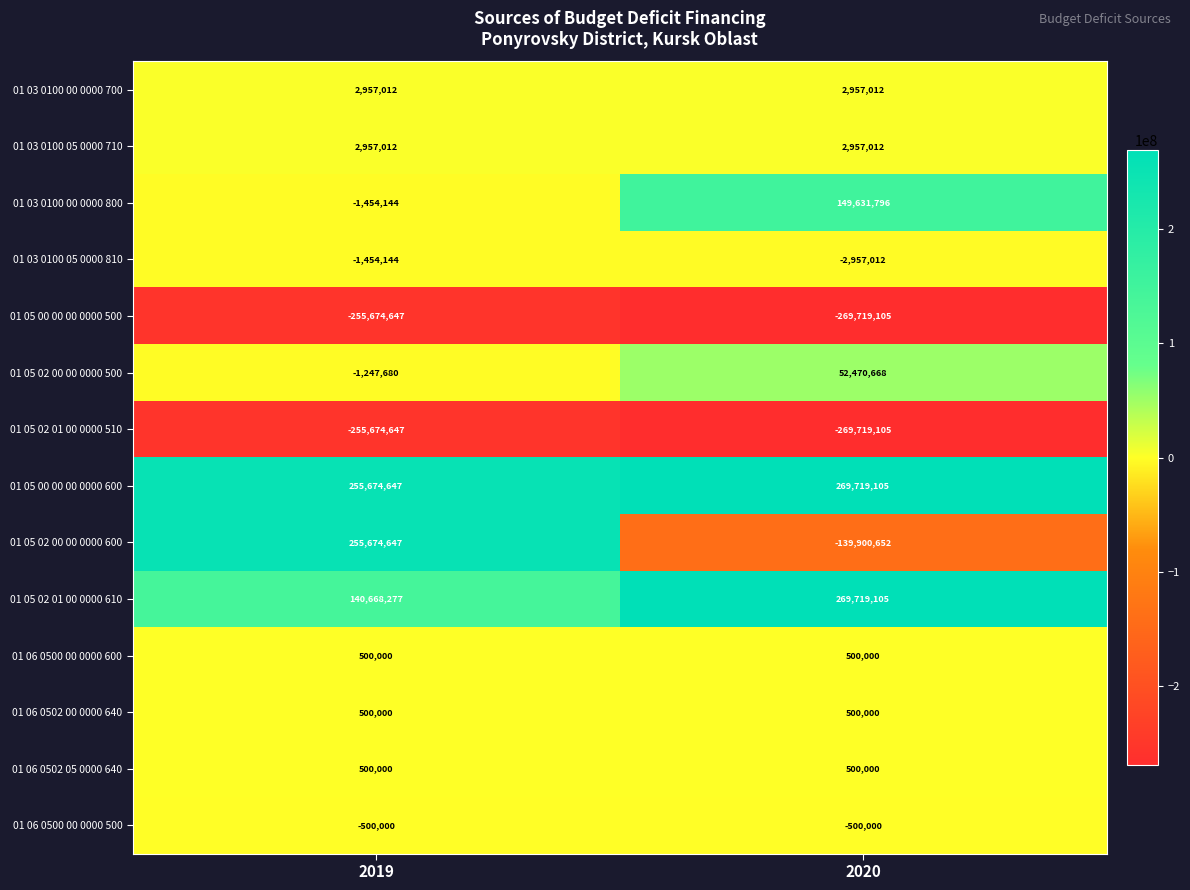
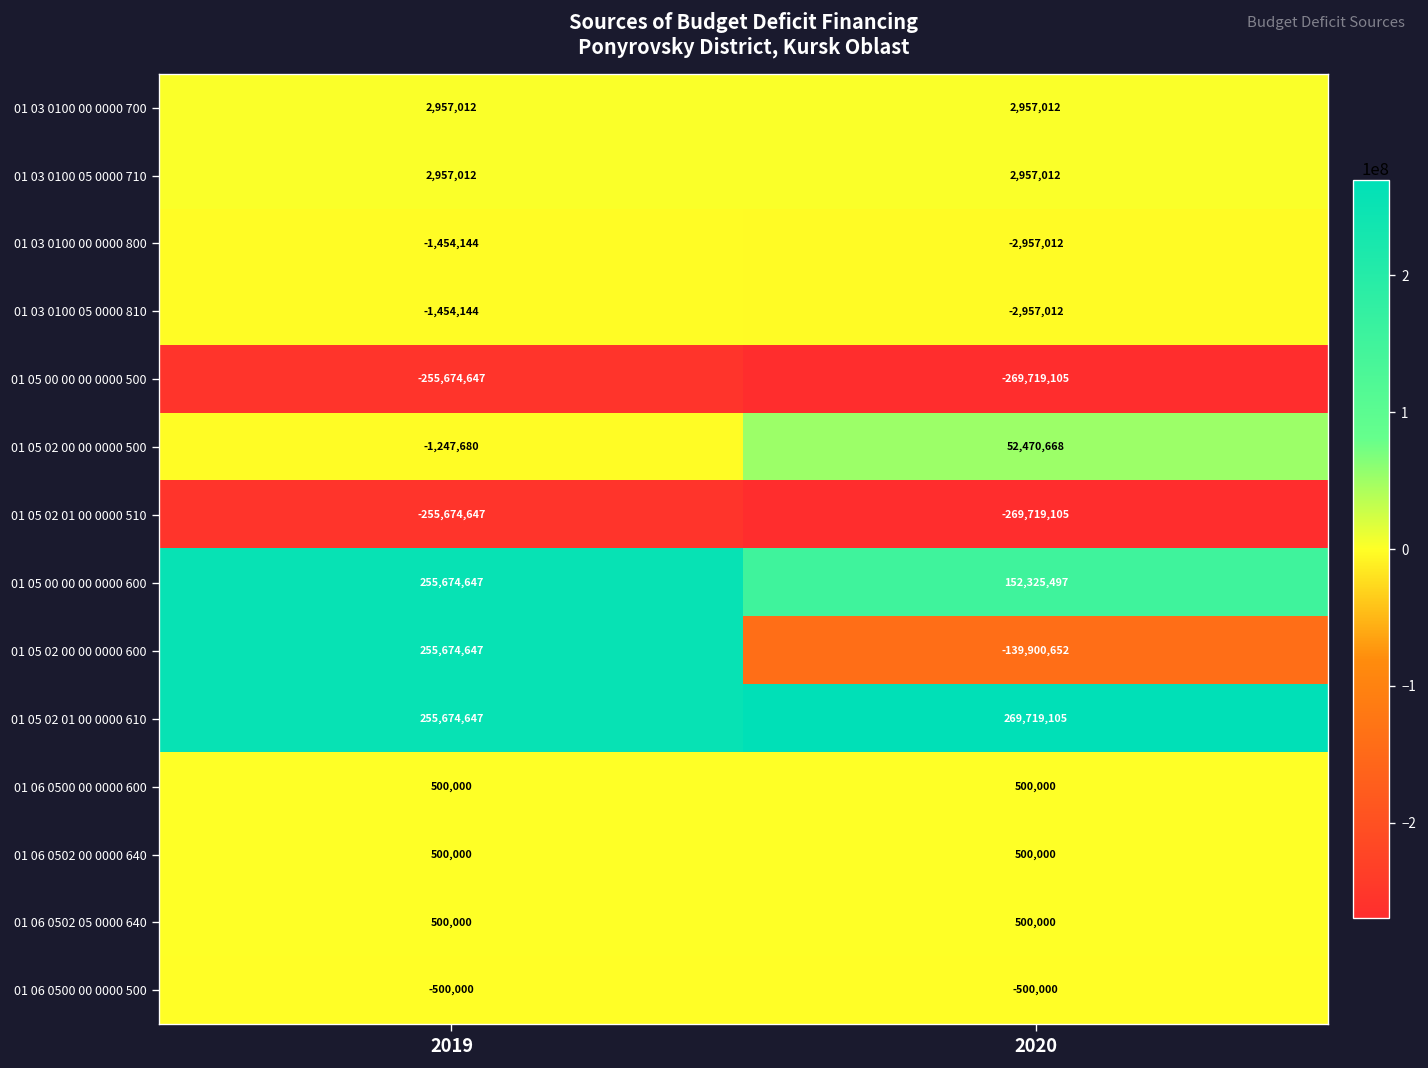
  {
    "01 03 0100 00 0000 700": {
      "2019": "2,957,012",
      "2020": "2,957,012"
    },
    "01 03 0100 05 0000 710": {
      "2019": "2,957,012",
      "2020": "2,957,012"
    },
    "01 03 0100 00 0000 800": {
      "2019": "-1,454,144",
-     "2020": "149,631,796"
+     "2020": "-2,957,012"
    },
    "01 03 0100 05 0000 810": {
      "2019": "-1,454,144",
      "2020": "-2,957,012"
    },
    "01 05 00 00 00 0000 500": {
      "2019": "-255,674,647",
      "2020": "-269,719,105"
    },
    "01 05 02 00 00 0000 500": {
      "2019": "-1,247,680",
      "2020": "52,470,668"
    },
    "01 05 02 01 00 0000 510": {
      "2019": "-255,674,647",
      "2020": "-269,719,105"
    },
    "01 05 00 00 00 0000 600": {
      "2019": "255,674,647",
-     "2020": "269,719,105"
+     "2020": "152,325,497"
    },
    "01 05 02 00 00 0000 600": {
      "2019": "255,674,647",
      "2020": "-139,900,652"
    },
    "01 05 02 01 00 0000 610": {
-     "2019": "140,668,277",
+     "2019": "255,674,647",
      "2020": "269,719,105"
    },
    "01 06 0500 00 0000 600": {
      "2019": "500,000",
      "2020": "500,000"
    },
    "01 06 0502 00 0000 640": {
      "2019": "500,000",
      "2020": "500,000"
    },
    "01 06 0502 05 0000 640": {
      "2019": "500,000",
      "2020": "500,000"
    },
    "01 06 0500 00 0000 500": {
      "2019": "-500,000",
      "2020": "-500,000"
    }
  }
